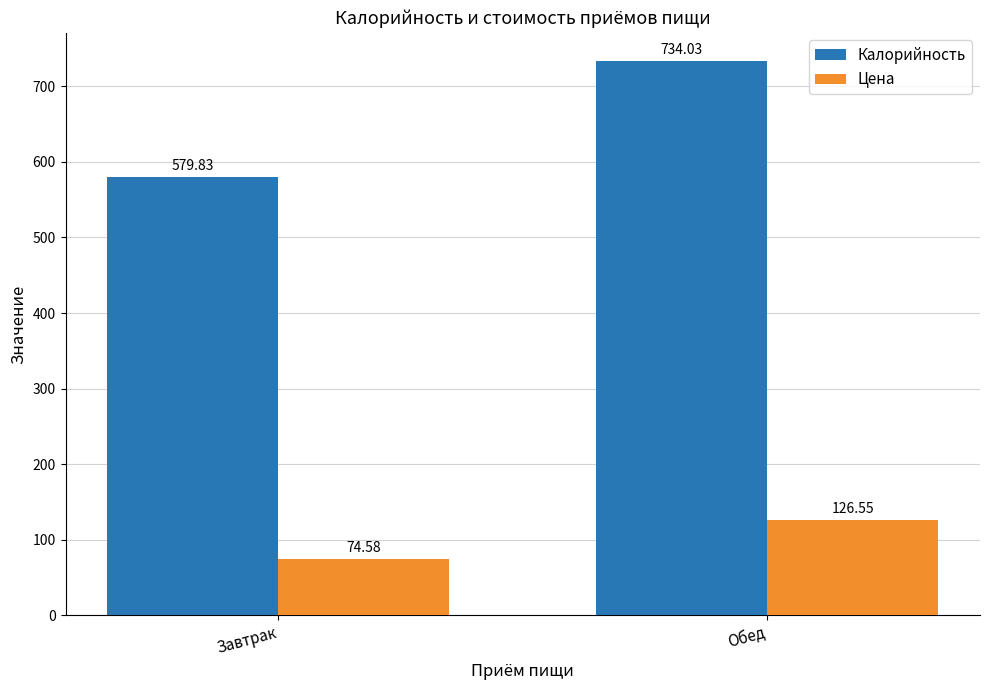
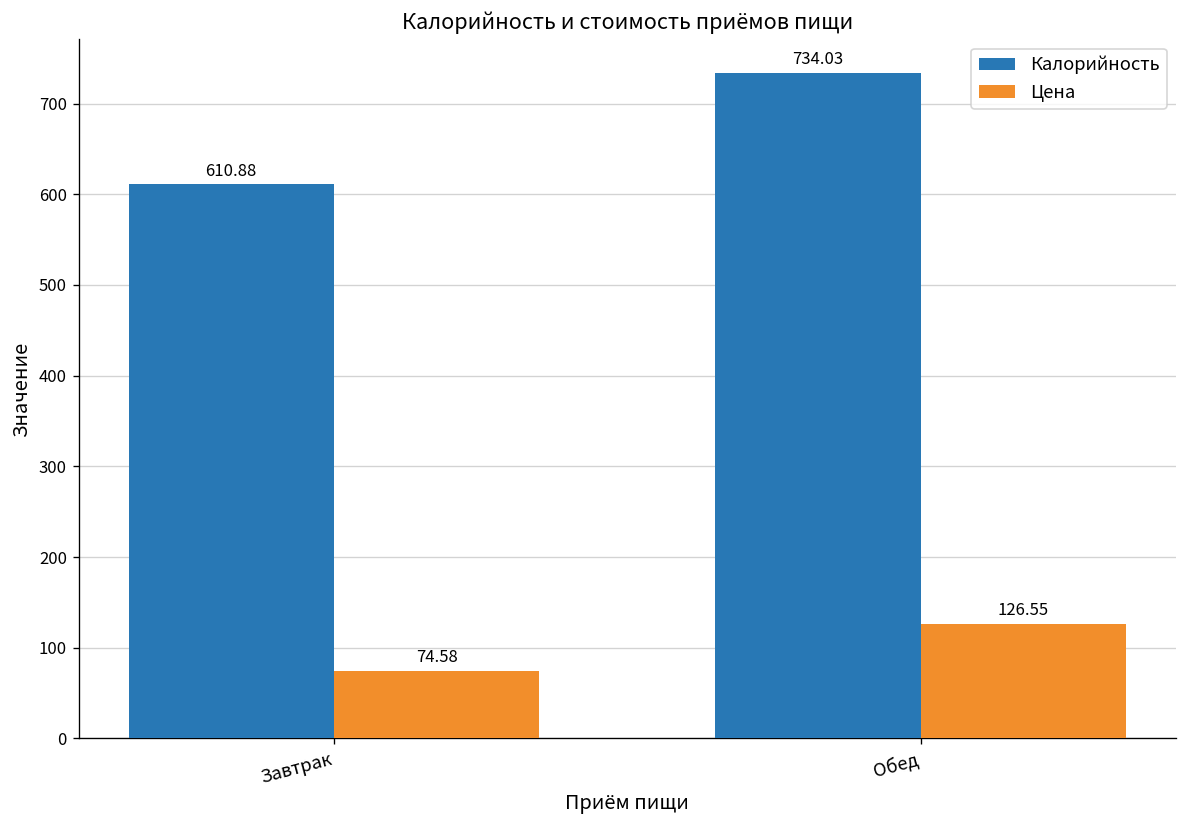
  {
    "Калорийность": {
-     "Завтрак": 579.83,
+     "Завтрак": 610.88,
      "Обед": 734.03
    },
    "Цена": {
      "Завтрак": 74.58,
      "Обед": 126.55
    }
  }
